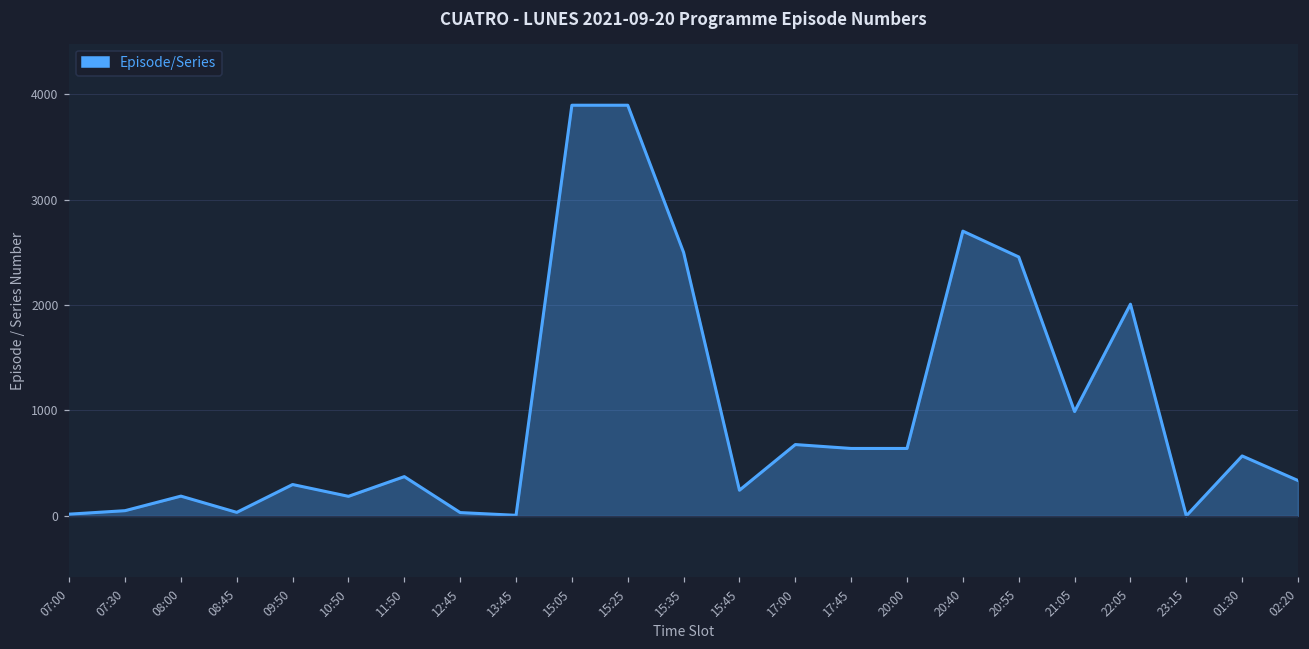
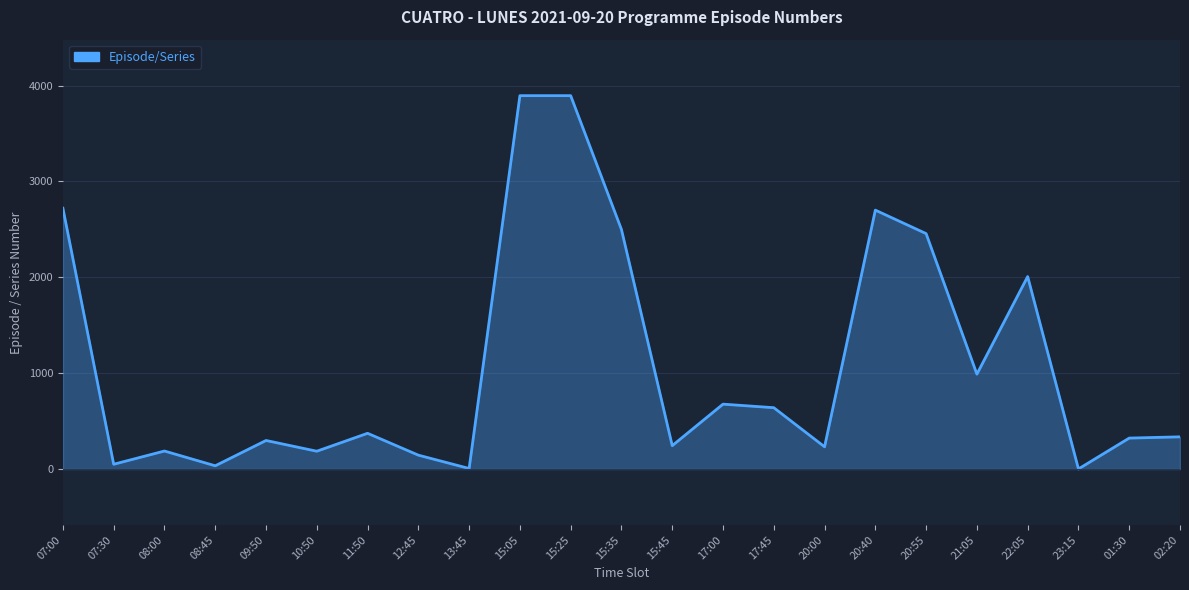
  {
-   "07:00": 0,
+   "07:00": 2700,
    "07:30": 100,
    "08:00": 200,
    "08:45": 0,
    "09:50": 300,
    "10:50": 200,
    "11:50": 400,
-   "12:45": 0,
+   "12:45": 100,
    "13:45": 0,
    "15:05": 3900,
    "15:25": 3900,
    "15:35": 2500,
    "15:45": 200,
    "17:00": 700,
    "17:45": 600,
-   "20:00": 600,
+   "20:00": 200,
    "20:40": 2700,
    "20:55": 2500,
    "21:05": 1000,
    "22:05": 2000,
    "23:15": 0,
-   "01:30": 600,
+   "01:30": 300,
    "02:20": 300
  }
